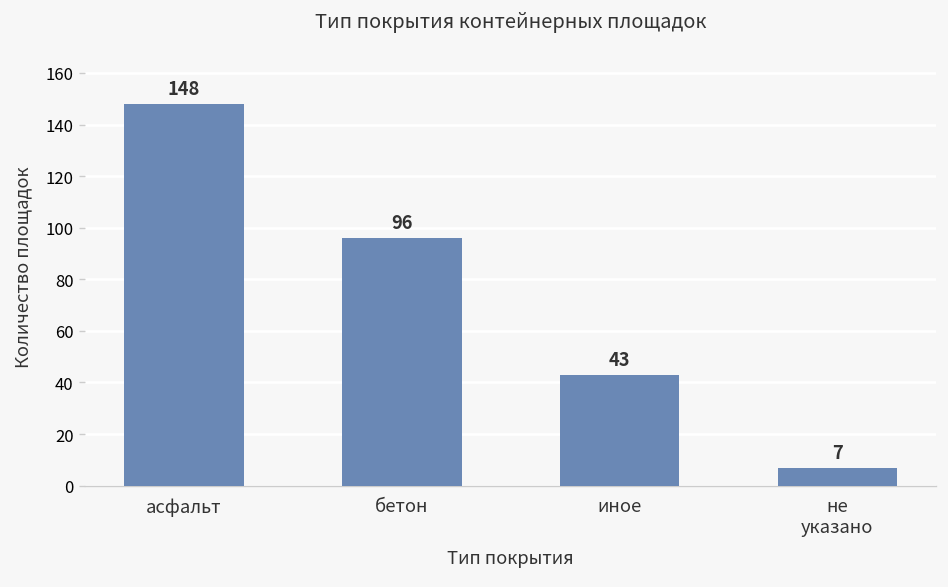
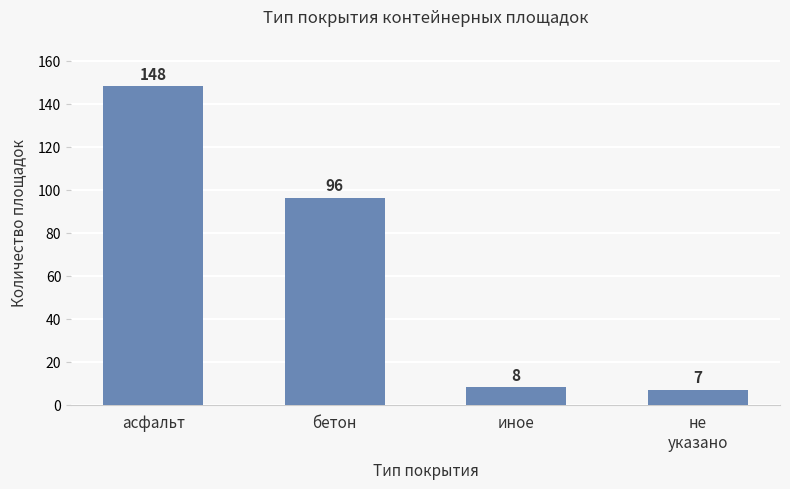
  {
    "асфальт": 148,
    "бетон": 96,
-   "иное": 43,
+   "иное": 8,
    "не указано": 7
  }
